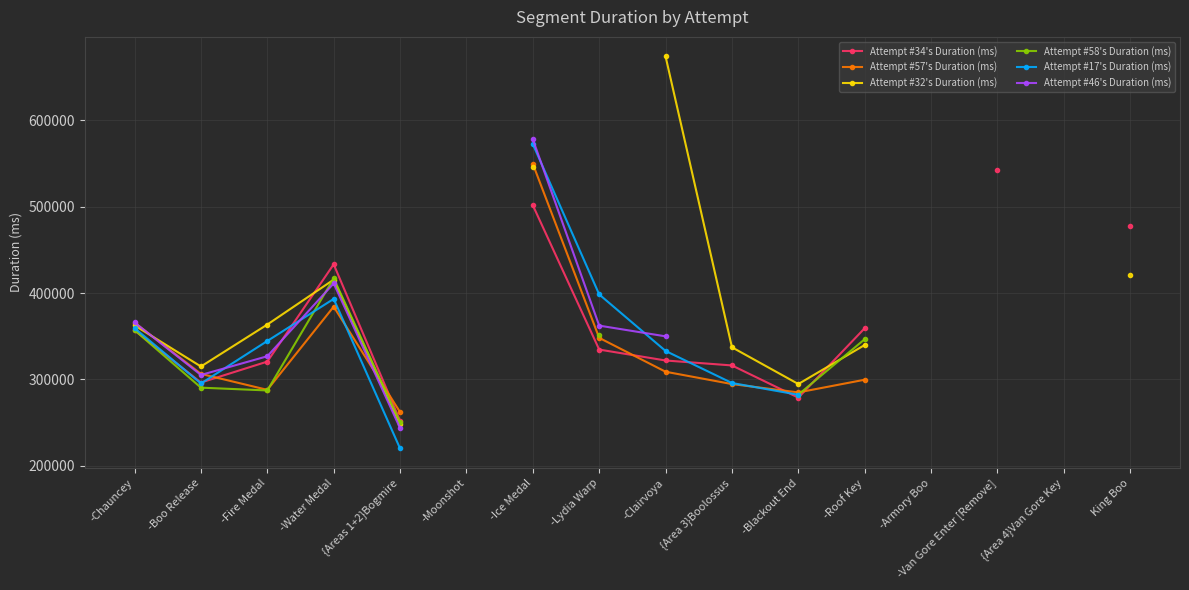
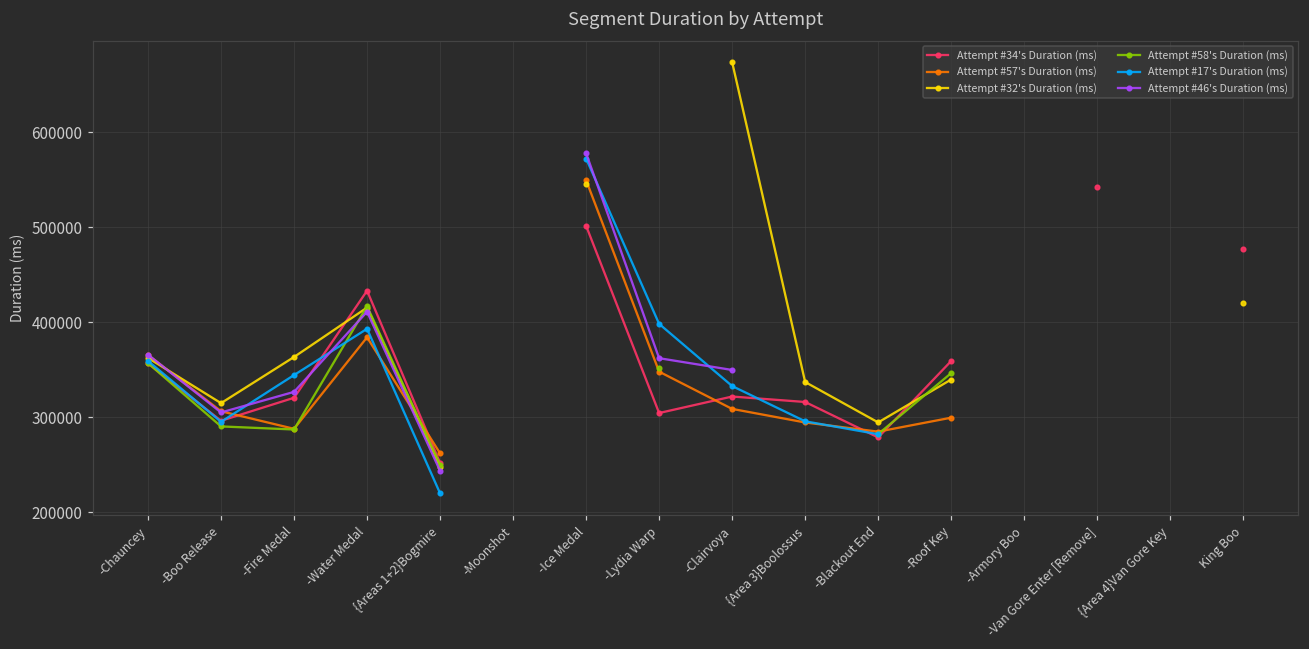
  {
    "Attempt #34's Duration (ms)": {
      "-Fire Medal": 320000,
      "-Water Medal": 430000,
      "-Ice Medal": 500000,
-     "-Lydia Warp": 330000,
+     "-Lydia Warp": 300000,
      "-Clairvoya": 320000,
      "{Area 3}Boolossus": 320000,
      "-Blackout End": 280000,
      "-Roof Key": 360000,
      "-Van Gore Enter [Remove]": 540000,
      "King Boo": 480000
    },
    "Attempt #57's Duration (ms)": {
      "-Water Medal": 380000,
      "{Areas 1+2}Bogmire": 260000,
      "-Ice Medal": 550000,
      "-Lydia Warp": 350000,
      "-Clairvoya": 310000,
      "-Roof Key": 300000
    },
    "Attempt #32's Duration (ms)": {
      "-Chauncey": 360000,
      "-Boo Release": 310000,
      "-Fire Medal": 360000,
      "-Ice Medal": 550000,
      "-Clairvoya": 670000,
      "{Area 3}Boolossus": 340000,
      "-Blackout End": 290000,
      "-Roof Key": 340000,
      "King Boo": 420000
    },
    "Attempt #58's Duration (ms)": {
      "-Boo Release": 290000,
      "-Lydia Warp": 350000,
      "-Roof Key": 350000
    },
    "Attempt #17's Duration (ms)": {
      "-Fire Medal": 340000,
      "-Water Medal": 390000,
      "{Areas 1+2}Bogmire": 220000,
      "-Ice Medal": 570000,
      "-Lydia Warp": 400000,
      "-Clairvoya": 330000
    },
    "Attempt #46's Duration (ms)": {
      "-Fire Medal": 330000,
      "-Water Medal": 410000,
      "{Areas 1+2}Bogmire": 240000,
      "-Ice Medal": 580000,
      "-Lydia Warp": 360000,
      "-Clairvoya": 350000
    }
  }
